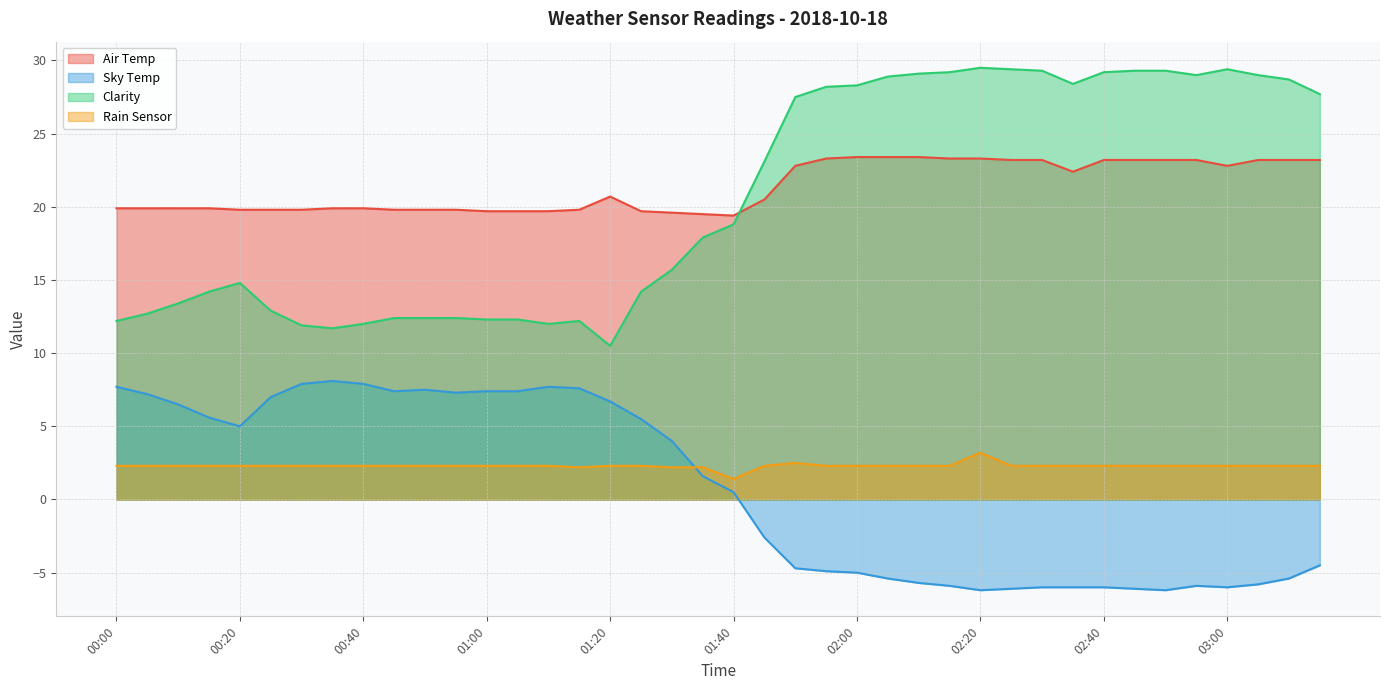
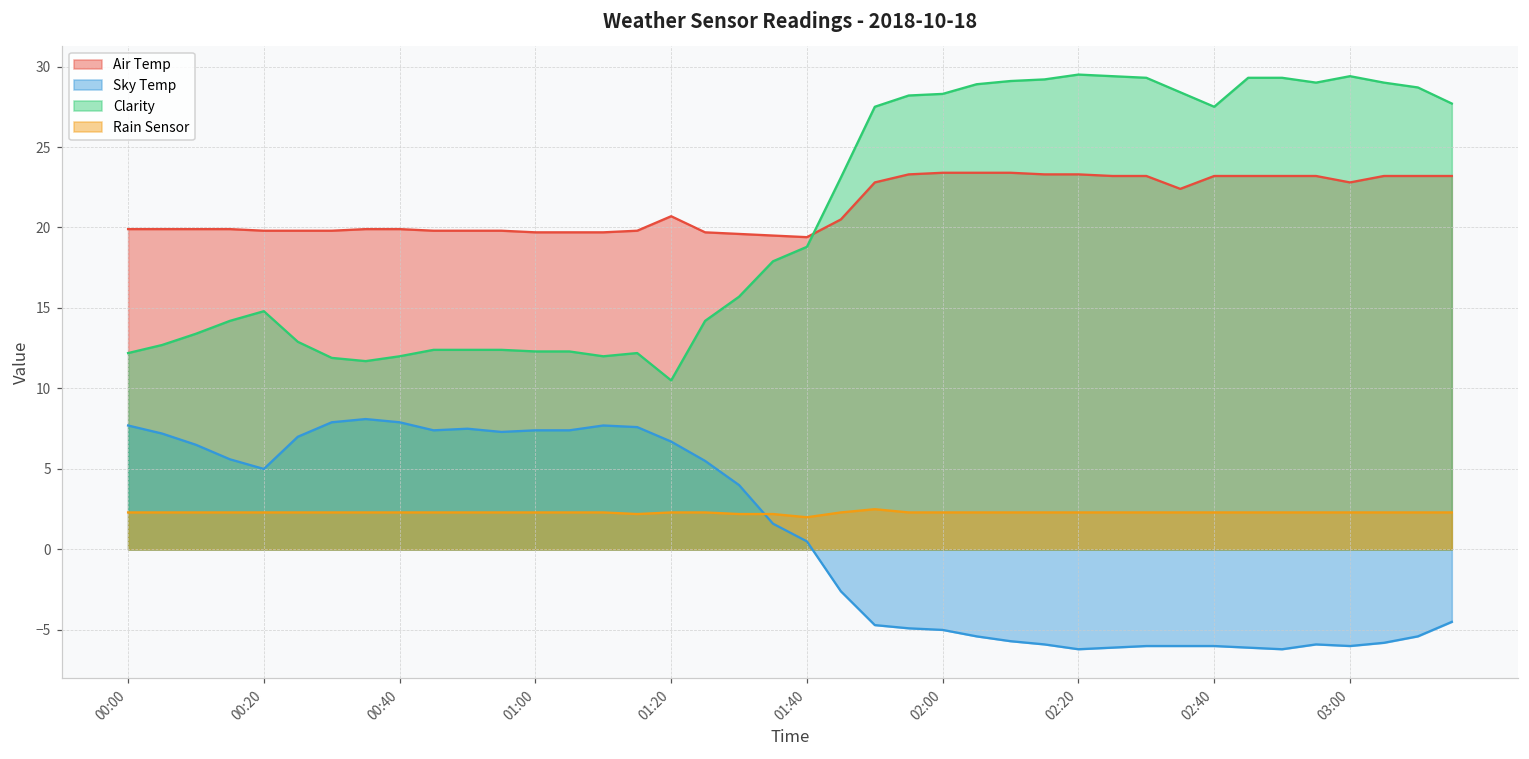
  {
    "Air Temp": {
      "00:00": 19.9,
      "00:20": 19.8,
      "00:40": 19.9,
      "01:00": 19.7,
      "01:20": 20.7,
      "01:40": 19.4,
      "02:00": 23.4,
      "02:20": 23.3,
      "02:40": 23.2,
      "03:00": 22.8
    },
    "Clarity": {
      "00:00": 12.2,
      "00:20": 14.8,
      "00:40": 12.0,
      "01:00": 12.3,
      "01:20": 10.5,
      "01:40": 18.8,
      "02:00": 28.3,
      "02:20": 29.5,
-     "02:40": 29.2,
+     "02:40": 27.5,
      "03:00": 29.4
    },
    "Rain Sensor": {
      "00:00": 2.3,
      "00:20": 2.3,
      "00:40": 2.3,
      "01:00": 2.3,
      "01:20": 2.3,
-     "01:40": 1.4,
+     "01:40": 2.0,
      "02:00": 2.3,
-     "02:20": 3.2,
+     "02:20": 2.3,
      "02:40": 2.3,
      "03:00": 2.3
    }
  }
